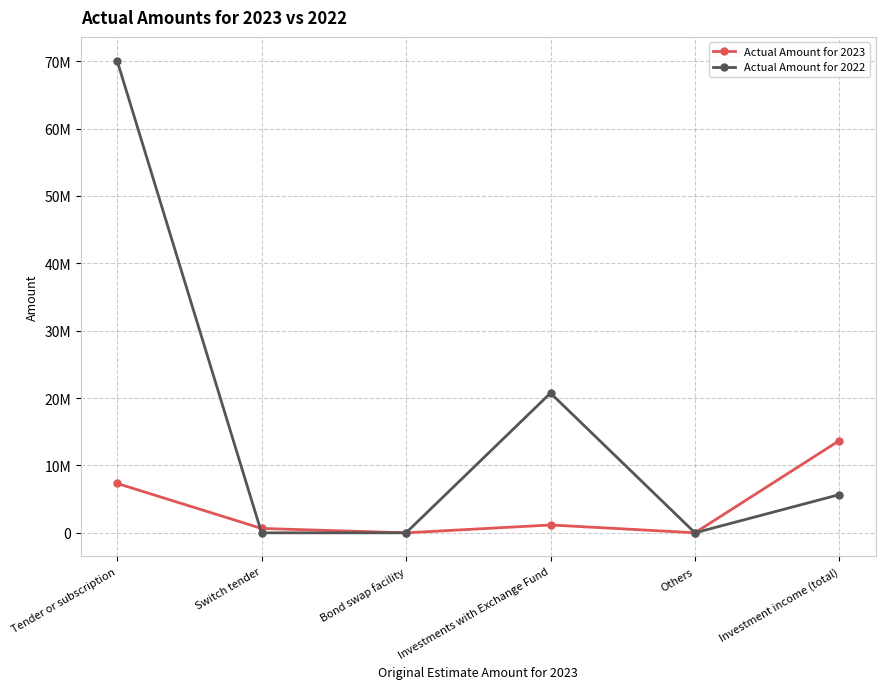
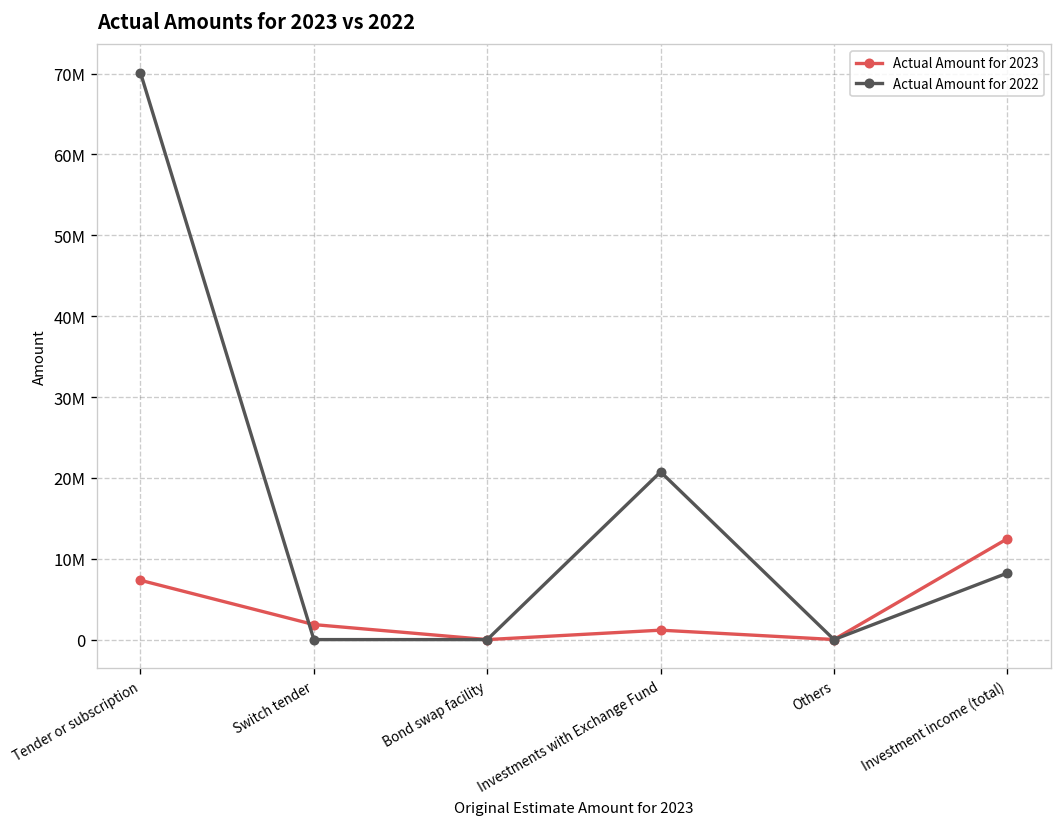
  {
    "Actual Amount for 2023": {
      "Tender or subscription": 7000000,
-     "Switch tender": 1000000,
+     "Switch tender": 2000000,
      "Investments with Exchange Fund": 1000000,
-     "Investment income (total)": 14000000
+     "Investment income (total)": 12000000
    },
    "Actual Amount for 2022": {
      "Tender or subscription": 70000000,
      "Switch tender": 0,
      "Investments with Exchange Fund": 21000000,
-     "Investment income (total)": 6000000
+     "Investment income (total)": 8000000
    }
  }
